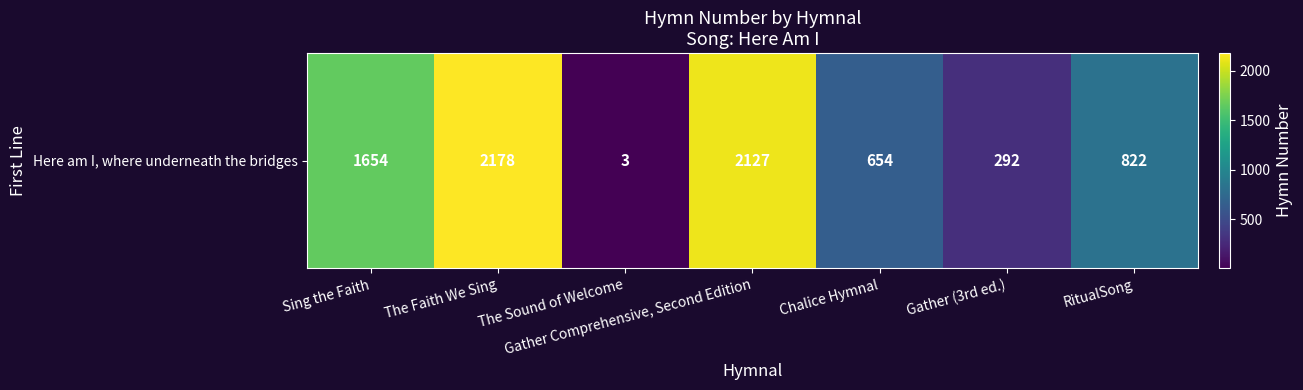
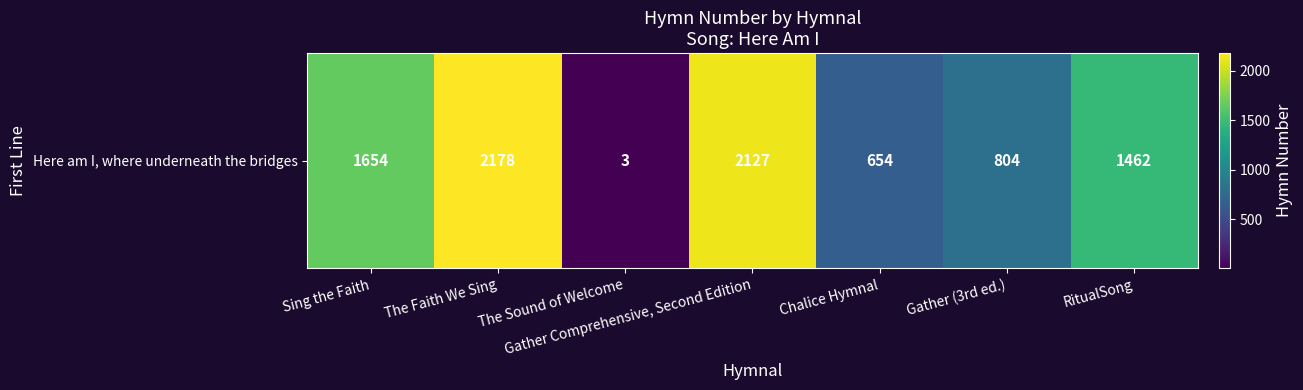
  {
    "Here am I, where underneath the bridges": {
      "Sing the Faith": 1654,
      "The Faith We Sing": 2178,
      "The Sound of Welcome": 3,
      "Gather Comprehensive, Second Edition": 2127,
      "Chalice Hymnal": 654,
-     "Gather (3rd ed.)": 292,
-     "RitualSong": 822
+     "Gather (3rd ed.)": 804,
+     "RitualSong": 1462
    }
  }
